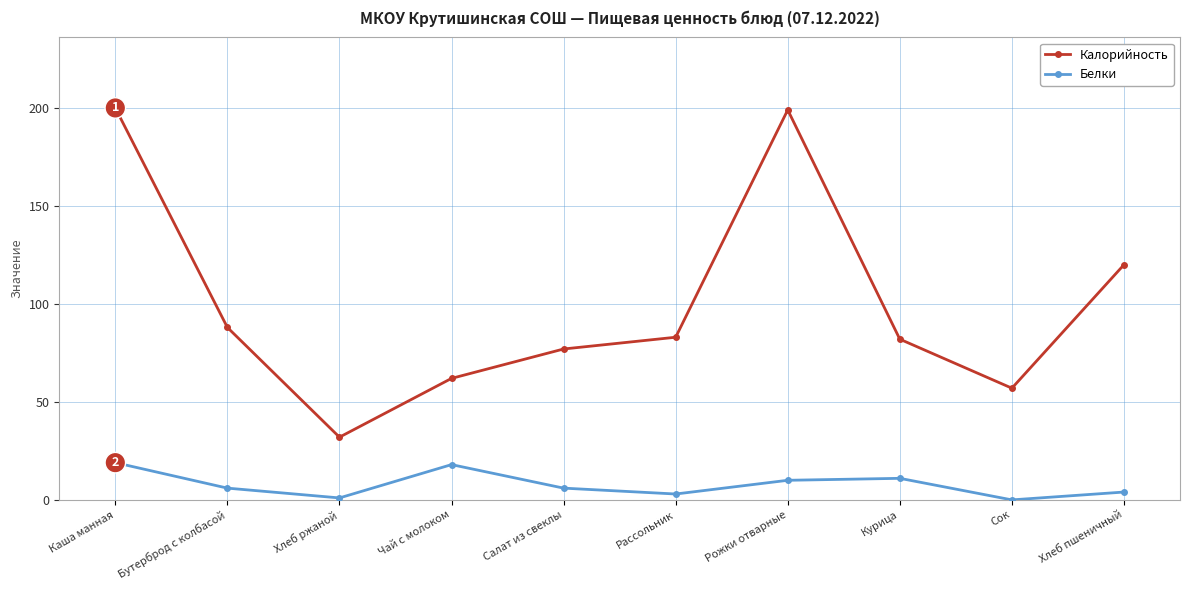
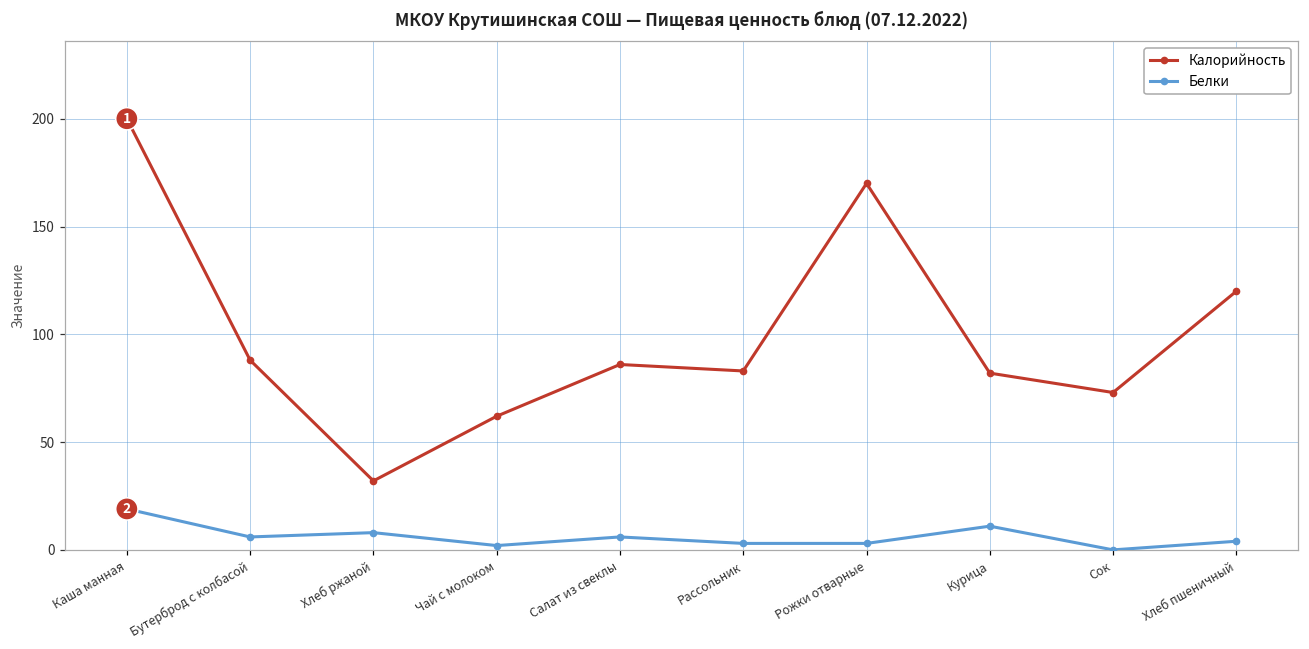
  {
    "Калорийность": {
      "Бутерброд с колбасой": 88,
      "Хлеб ржаной": 32,
      "Чай с молоком": 62,
-     "Салат из свеклы": 77,
+     "Салат из свеклы": 86,
      "Рассольник": 83,
-     "Рожки отварные": 199,
+     "Рожки отварные": 170,
      "Курица": 82,
-     "Сок": 57,
+     "Сок": 73,
      "Хлеб пшеничный": 120
    },
    "Белки": {
      "Бутерброд с колбасой": 6,
-     "Хлеб ржаной": 1,
-     "Чай с молоком": 18,
+     "Хлеб ржаной": 8,
+     "Чай с молоком": 2,
      "Салат из свеклы": 6,
      "Рассольник": 3,
-     "Рожки отварные": 10,
+     "Рожки отварные": 3,
      "Курица": 11,
      "Сок": 0,
      "Хлеб пшеничный": 4
    }
  }
